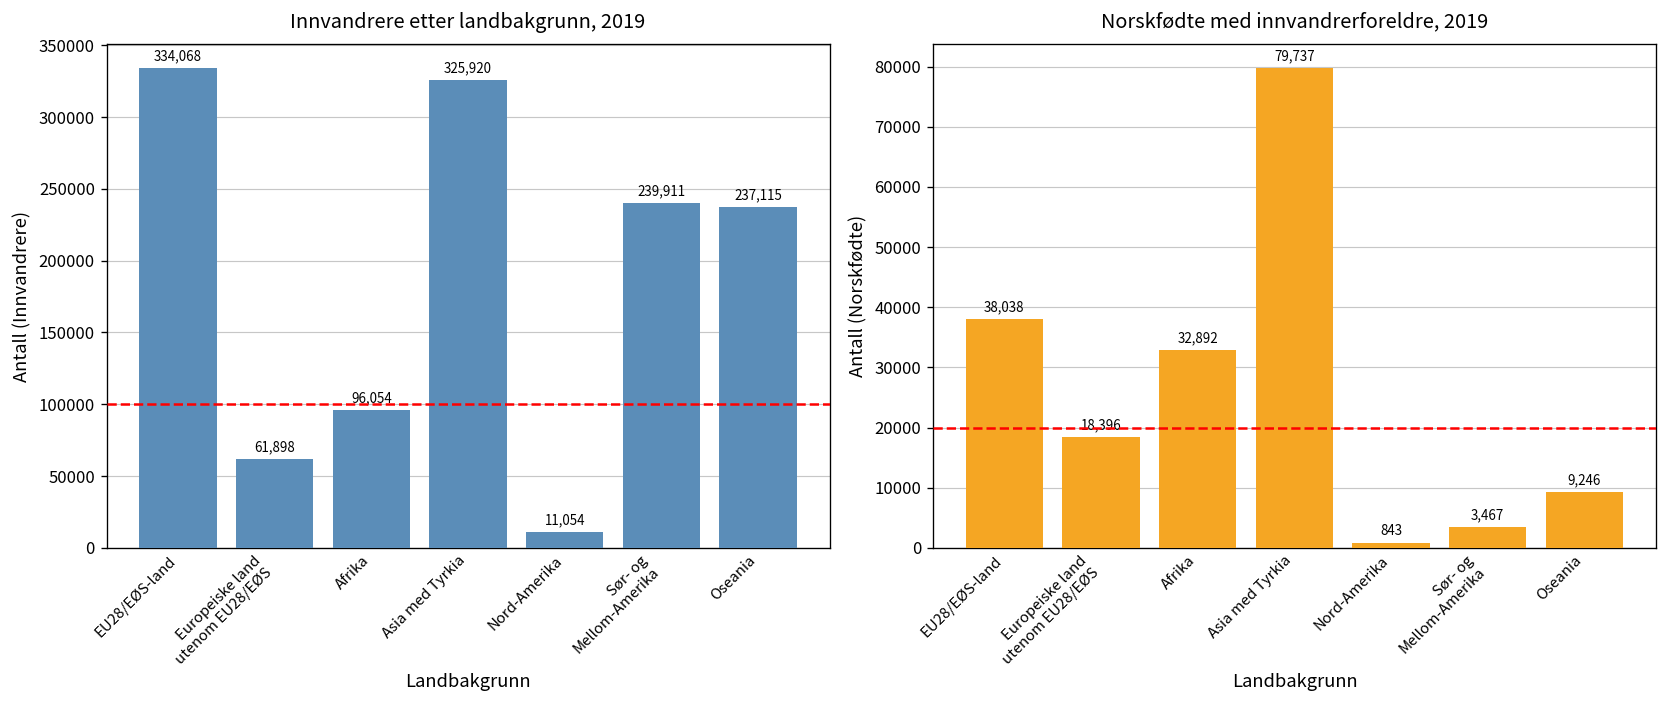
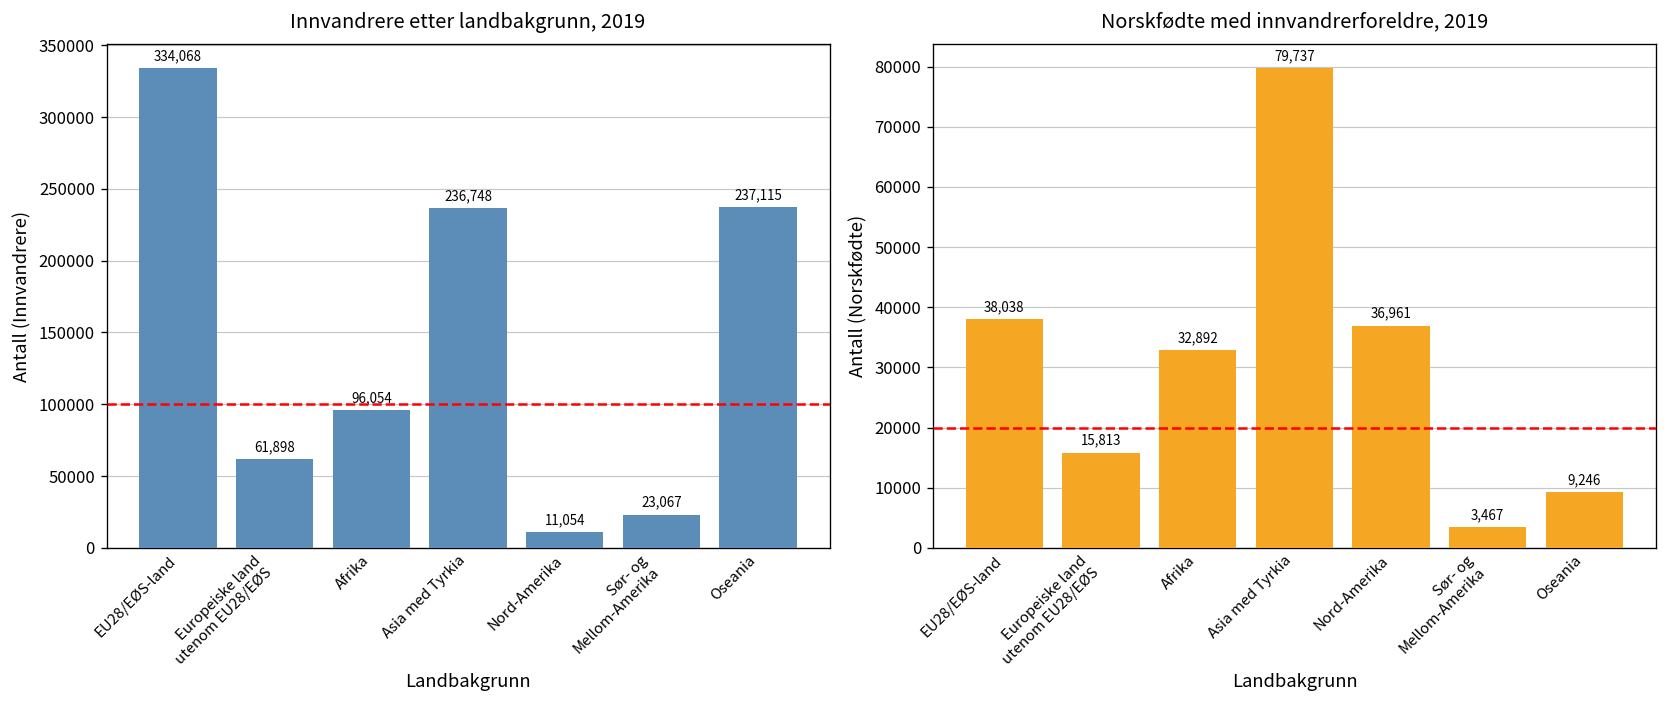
  {
    "Innvandrere etter landbakgrunn, 2019": {
      "EU28/EØS-land": "334,068",
      "Europeiske land utenom EU28/EØS": "61,898",
      "Afrika": "96,054",
-     "Asia med Tyrkia": "325,920",
+     "Asia med Tyrkia": "236,748",
      "Nord-Amerika": "11,054",
-     "Sør- og Mellom-Amerika": "239,911",
+     "Sør- og Mellom-Amerika": "23,067",
      "Oseania": "237,115"
    },
    "Norskfødte med innvandrerforeldre, 2019": {
      "EU28/EØS-land": "38,038",
-     "Europeiske land utenom EU28/EØS": "18,396",
+     "Europeiske land utenom EU28/EØS": "15,813",
      "Afrika": "32,892",
      "Asia med Tyrkia": "79,737",
-     "Nord-Amerika": "843",
+     "Nord-Amerika": "36,961",
      "Sør- og Mellom-Amerika": "3,467",
      "Oseania": "9,246"
    }
  }
